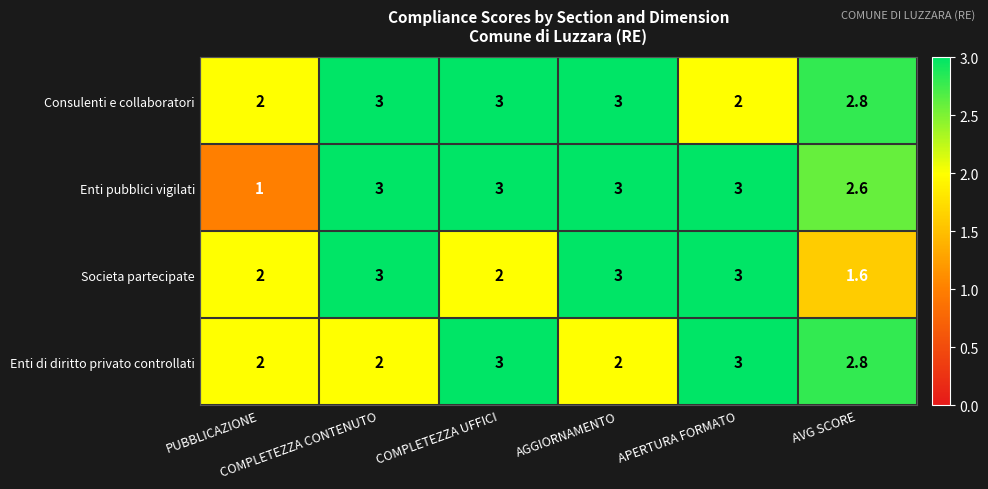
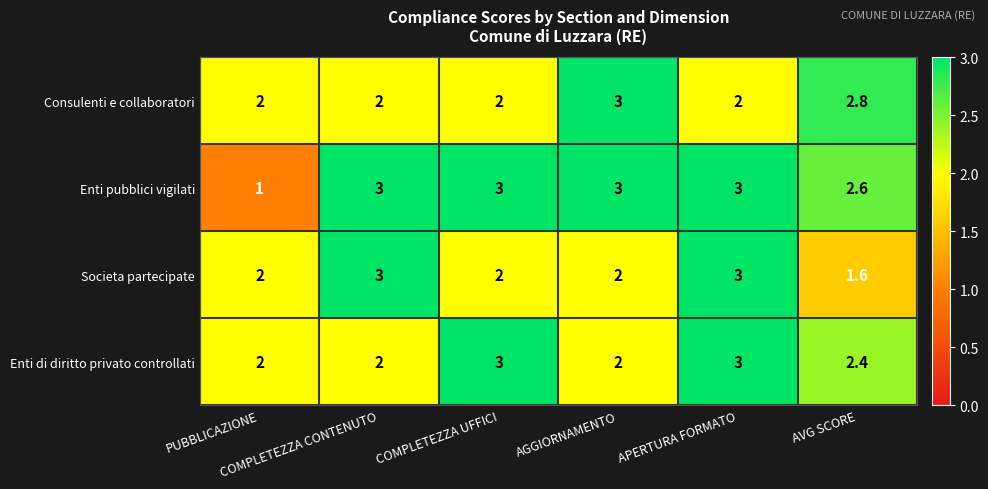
  {
    "Consulenti e collaboratori": {
      "PUBBLICAZIONE": 2,
-     "COMPLETEZZA CONTENUTO": 3,
-     "COMPLETEZZA UFFICI": 3,
+     "COMPLETEZZA CONTENUTO": 2,
+     "COMPLETEZZA UFFICI": 2,
      "AGGIORNAMENTO": 3,
      "APERTURA FORMATO": 2,
      "AVG SCORE": 2.8
    },
    "Enti pubblici vigilati": {
      "PUBBLICAZIONE": 1,
      "COMPLETEZZA CONTENUTO": 3,
      "COMPLETEZZA UFFICI": 3,
      "AGGIORNAMENTO": 3,
      "APERTURA FORMATO": 3,
      "AVG SCORE": 2.6
    },
    "Societa partecipate": {
      "PUBBLICAZIONE": 2,
      "COMPLETEZZA CONTENUTO": 3,
      "COMPLETEZZA UFFICI": 2,
-     "AGGIORNAMENTO": 3,
+     "AGGIORNAMENTO": 2,
      "APERTURA FORMATO": 3,
      "AVG SCORE": 1.6
    },
    "Enti di diritto privato controllati": {
      "PUBBLICAZIONE": 2,
      "COMPLETEZZA CONTENUTO": 2,
      "COMPLETEZZA UFFICI": 3,
      "AGGIORNAMENTO": 2,
      "APERTURA FORMATO": 3,
-     "AVG SCORE": 2.8
+     "AVG SCORE": 2.4
    }
  }
